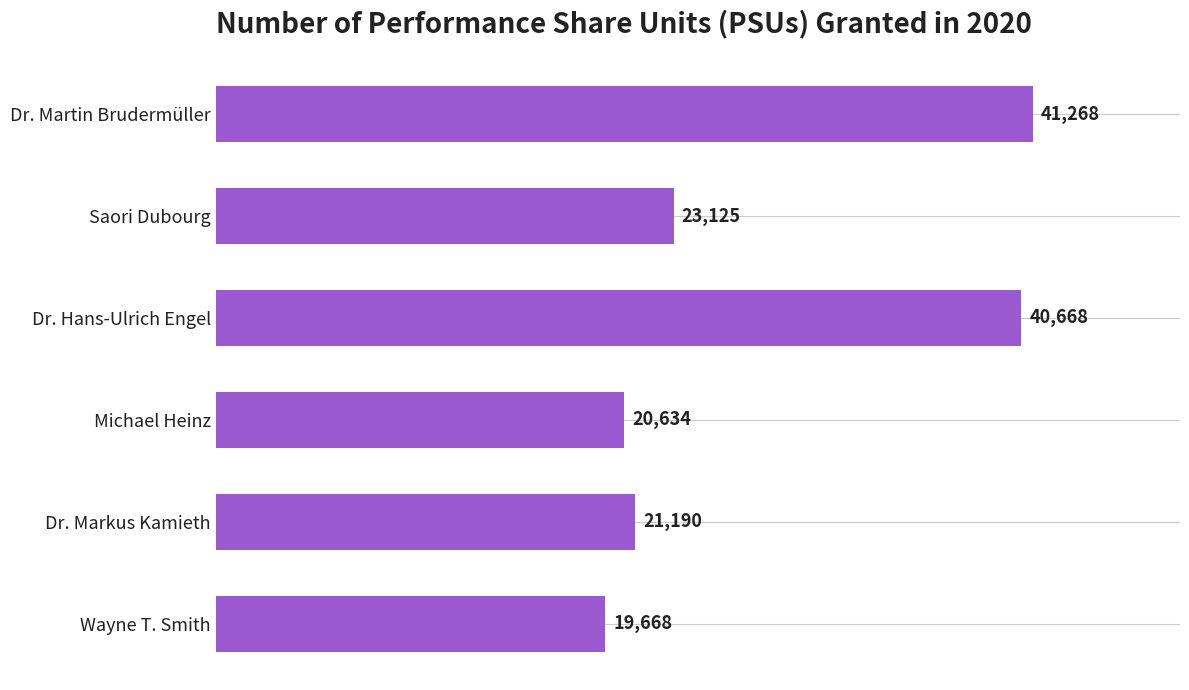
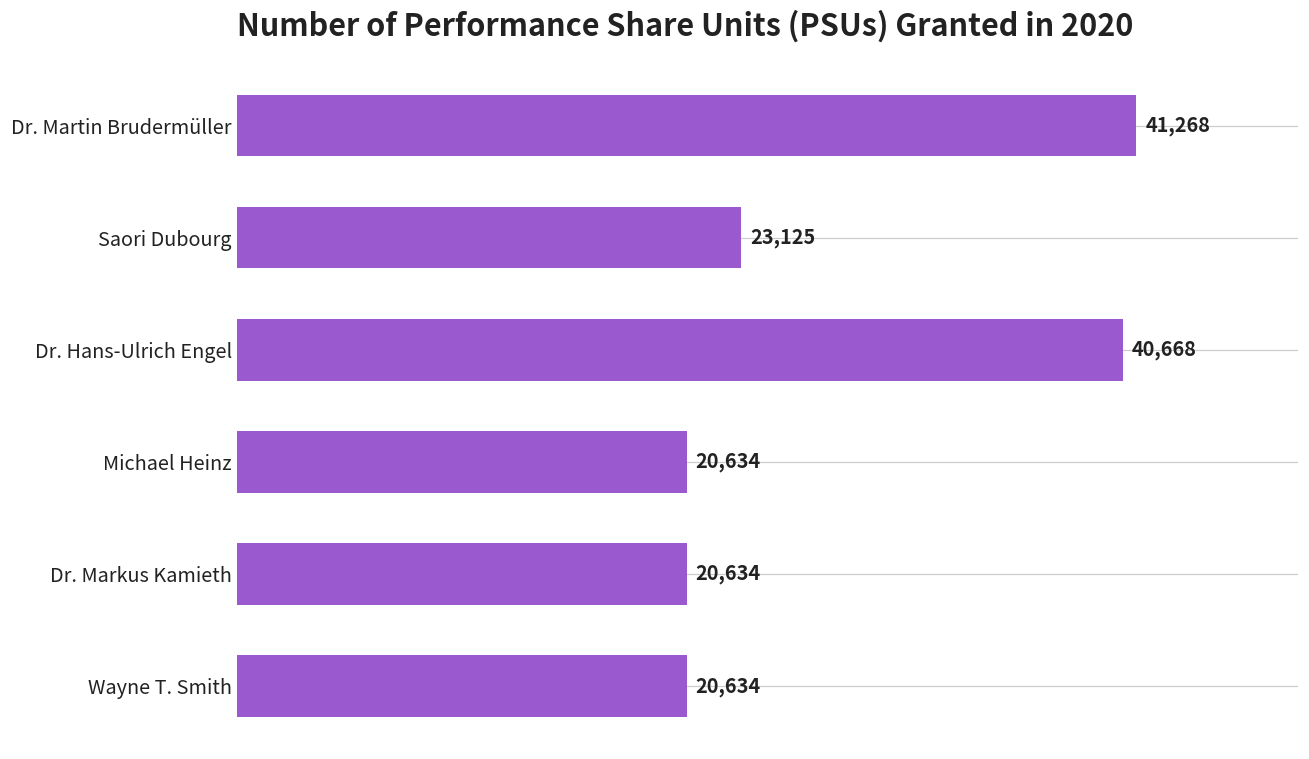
  {
    "Dr. Martin Brudermüller": "41,268",
    "Saori Dubourg": "23,125",
    "Dr. Hans-Ulrich Engel": "40,668",
    "Michael Heinz": "20,634",
-   "Dr. Markus Kamieth": "21,190",
-   "Wayne T. Smith": "19,668"
+   "Dr. Markus Kamieth": "20,634",
+   "Wayne T. Smith": "20,634"
  }
